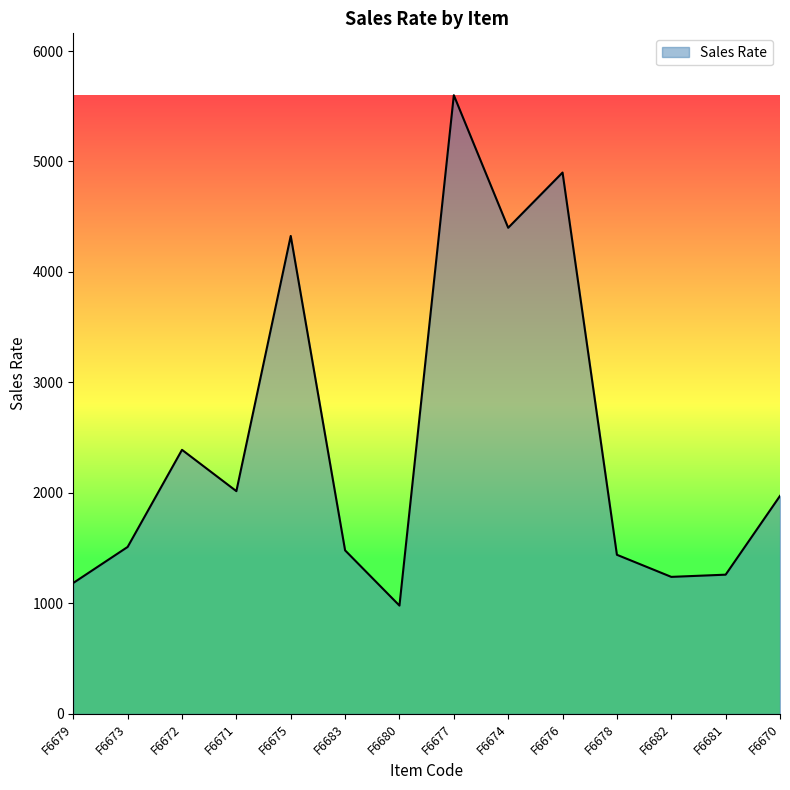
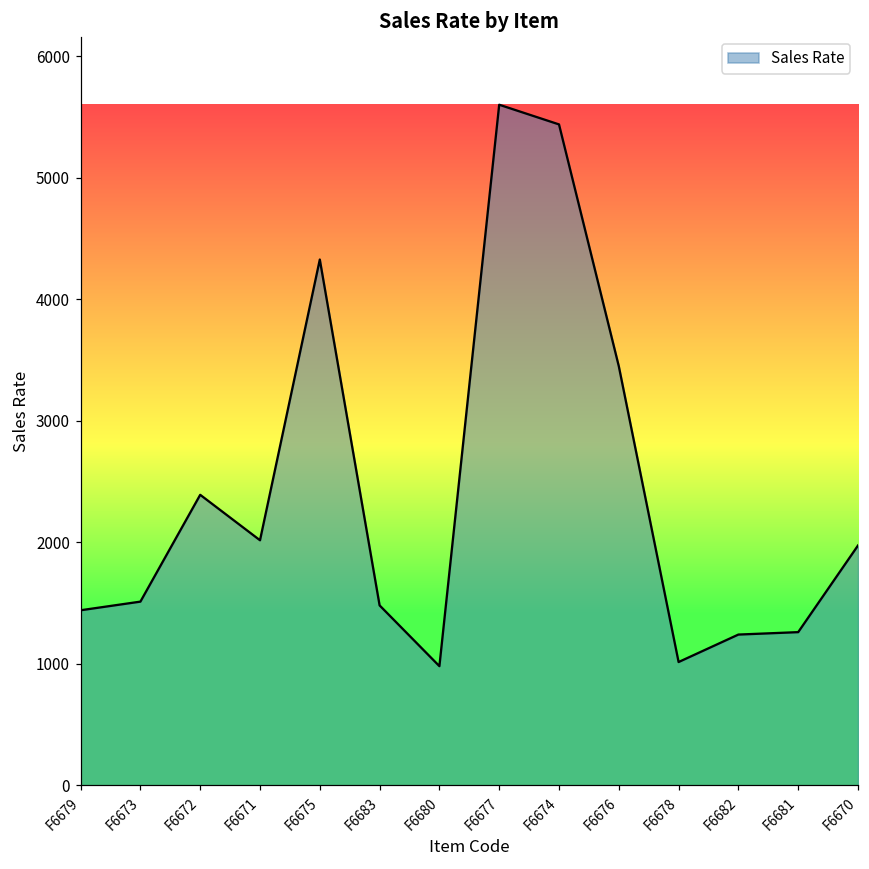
  {
-   "F6679": 1190,
+   "F6679": 1440,
    "F6673": 1510,
    "F6672": 2390,
    "F6671": 2020,
    "F6675": 4330,
    "F6683": 1480,
    "F6680": 980,
    "F6677": 5600,
-   "F6674": 4400,
-   "F6676": 4900,
-   "F6678": 1440,
+   "F6674": 5440,
+   "F6676": 3450,
+   "F6678": 1010,
    "F6682": 1240,
    "F6681": 1260,
    "F6670": 1970
  }
